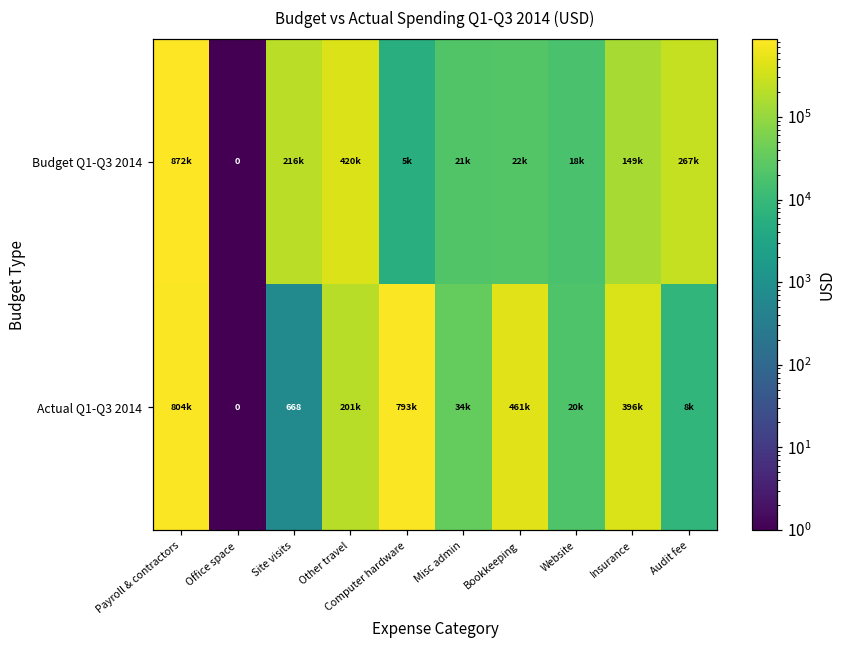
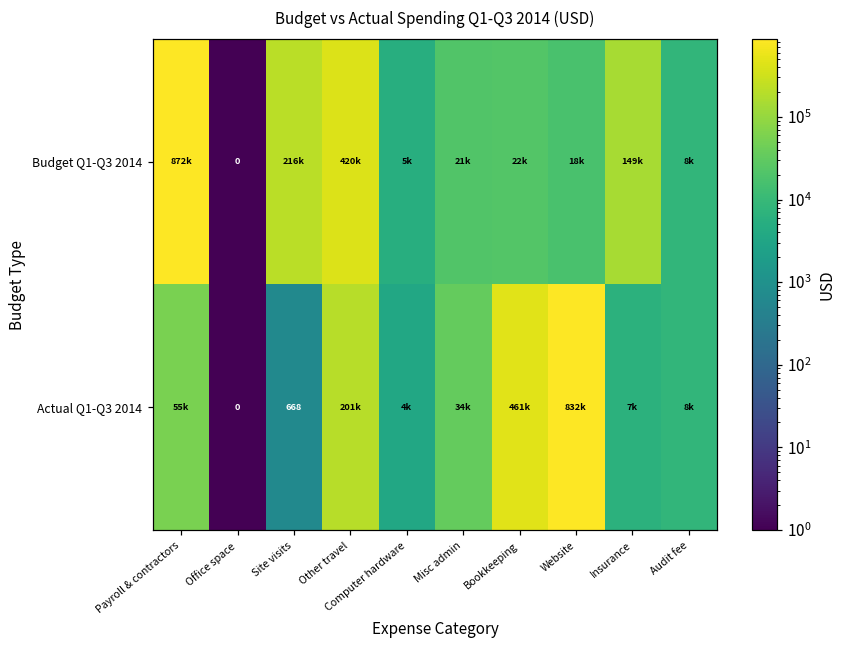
  {
    "Budget Q1-Q3 2014": {
      "Payroll & contractors": "872k",
      "Office space": "0",
      "Site visits": "216k",
      "Other travel": "420k",
      "Computer hardware": "5k",
      "Misc admin": "21k",
      "Bookkeeping": "22k",
      "Website": "18k",
      "Insurance": "149k",
-     "Audit fee": "267k"
+     "Audit fee": "8k"
    },
    "Actual Q1-Q3 2014": {
-     "Payroll & contractors": "804k",
+     "Payroll & contractors": "55k",
      "Office space": "0",
      "Site visits": "668",
      "Other travel": "201k",
-     "Computer hardware": "793k",
+     "Computer hardware": "4k",
      "Misc admin": "34k",
      "Bookkeeping": "461k",
-     "Website": "20k",
-     "Insurance": "396k",
+     "Website": "832k",
+     "Insurance": "7k",
      "Audit fee": "8k"
    }
  }
